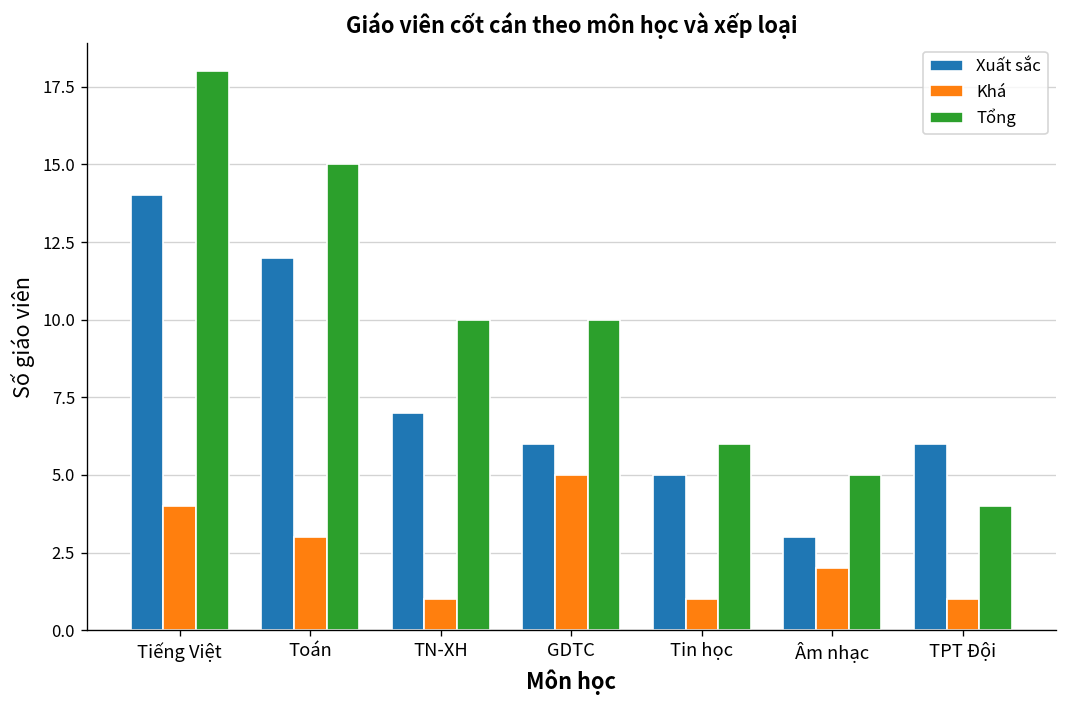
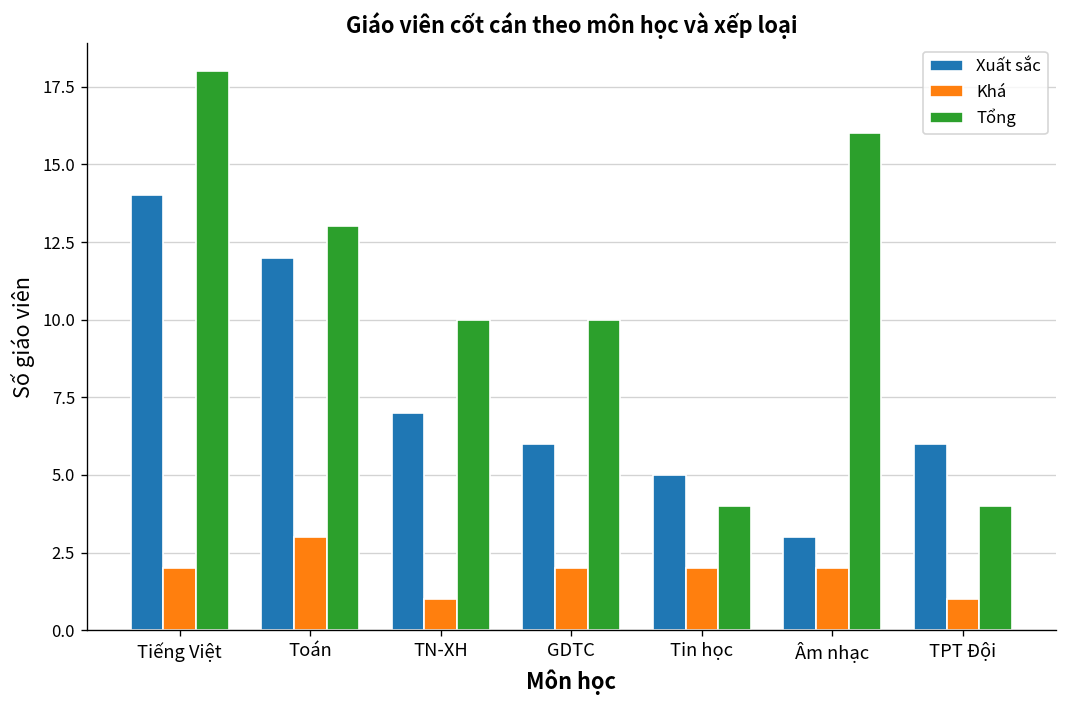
  {
    "Xuất sắc": {
      "Tiếng Việt": 14,
      "Toán": 12,
      "TN-XH": 7,
      "GDTC": 6,
      "Tin học": 5,
      "Âm nhạc": 3,
      "TPT Đội": 6
    },
    "Khá": {
-     "Tiếng Việt": 4,
+     "Tiếng Việt": 2,
      "Toán": 3,
      "TN-XH": 1,
-     "GDTC": 5,
-     "Tin học": 1,
+     "GDTC": 2,
+     "Tin học": 2,
      "Âm nhạc": 2,
      "TPT Đội": 1
    },
    "Tổng": {
      "Tiếng Việt": 18,
-     "Toán": 15,
+     "Toán": 13,
      "TN-XH": 10,
      "GDTC": 10,
-     "Tin học": 6,
-     "Âm nhạc": 5,
+     "Tin học": 4,
+     "Âm nhạc": 16,
      "TPT Đội": 4
    }
  }
